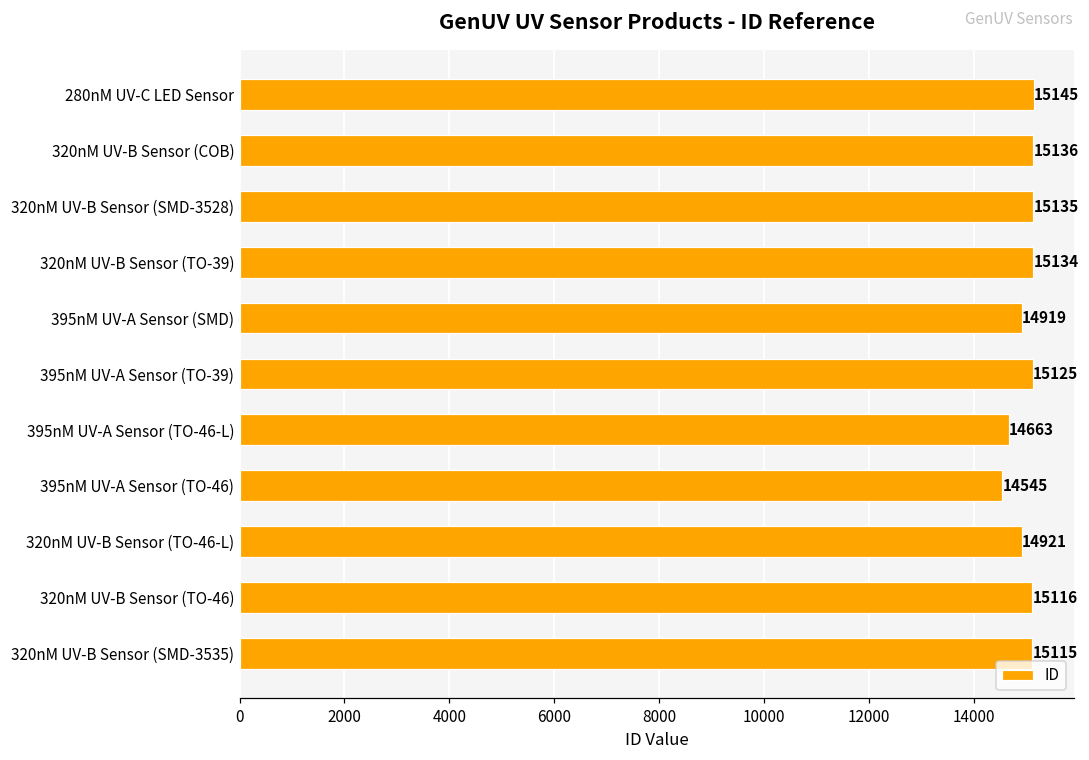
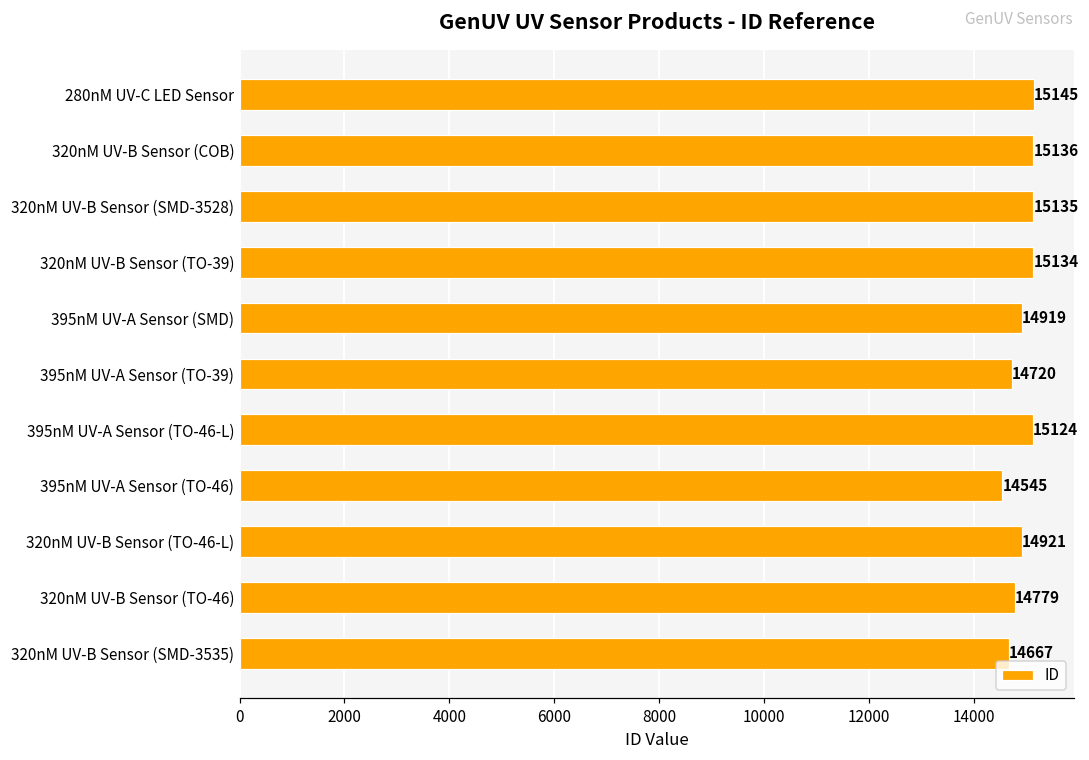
  {
    "280nM UV-C LED Sensor": 15145,
    "320nM UV-B Sensor (COB)": 15136,
    "320nM UV-B Sensor (SMD-3528)": 15135,
    "320nM UV-B Sensor (TO-39)": 15134,
    "395nM UV-A Sensor (SMD)": 14919,
-   "395nM UV-A Sensor (TO-39)": 15125,
-   "395nM UV-A Sensor (TO-46-L)": 14663,
+   "395nM UV-A Sensor (TO-39)": 14720,
+   "395nM UV-A Sensor (TO-46-L)": 15124,
    "395nM UV-A Sensor (TO-46)": 14545,
    "320nM UV-B Sensor (TO-46-L)": 14921,
-   "320nM UV-B Sensor (TO-46)": 15116,
-   "320nM UV-B Sensor (SMD-3535)": 15115
+   "320nM UV-B Sensor (TO-46)": 14779,
+   "320nM UV-B Sensor (SMD-3535)": 14667
  }
